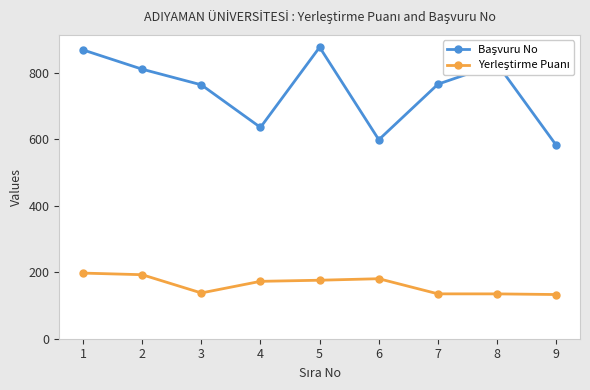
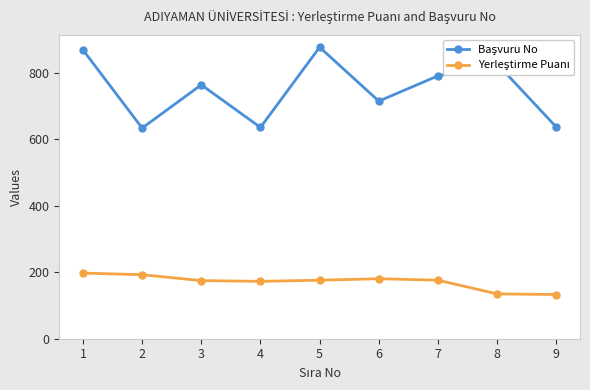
  {
    "Başvuru No": {
      "1": 870,
-     "2": 810,
+     "2": 630,
      "3": 760,
      "4": 640,
      "5": 880,
-     "6": 600,
-     "7": 770,
-     "9": 580
+     "6": 710,
+     "7": 790,
+     "9": 640
    },
    "Yerleştirme Puanı": {
      "1": 200,
      "2": 190,
-     "3": 140,
+     "3": 170,
      "4": 170,
      "5": 180,
      "6": 180,
-     "7": 130,
+     "7": 180,
      "8": 130,
      "9": 130
    }
  }
